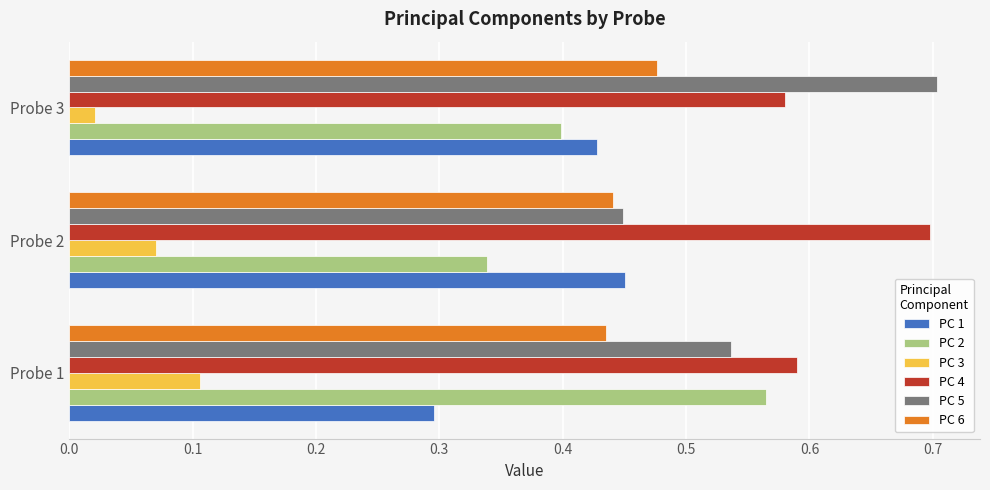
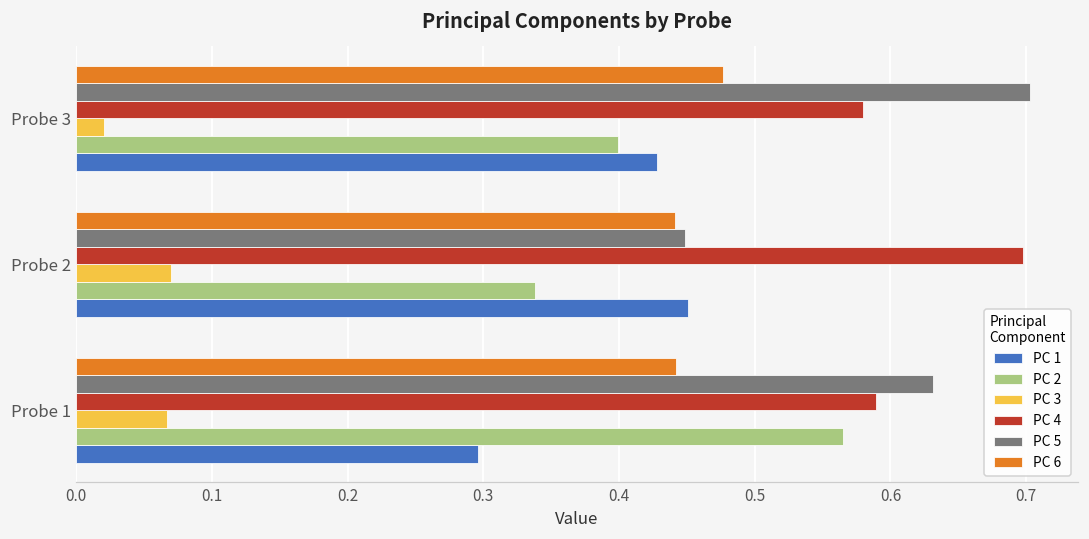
  {
    "PC 1": {
      "Probe 3": 0.428,
      "Probe 2": 0.451,
      "Probe 1": 0.296
    },
    "PC 2": {
      "Probe 3": 0.399,
      "Probe 2": 0.338,
      "Probe 1": 0.565
    },
    "PC 3": {
      "Probe 3": 0.021,
      "Probe 2": 0.070,
-     "Probe 1": 0.106
+     "Probe 1": 0.067
    },
    "PC 4": {
      "Probe 3": 0.580,
      "Probe 2": 0.698,
      "Probe 1": 0.590
    },
    "PC 5": {
      "Probe 3": 0.703,
      "Probe 2": 0.449,
-     "Probe 1": 0.536
+     "Probe 1": 0.631
    },
    "PC 6": {
      "Probe 3": 0.476,
      "Probe 2": 0.441,
-     "Probe 1": 0.435
+     "Probe 1": 0.442
    }
  }
